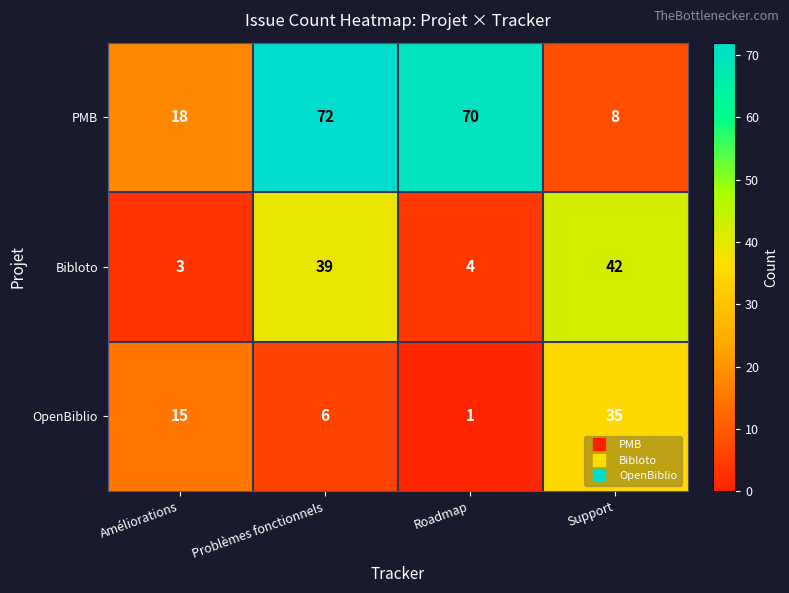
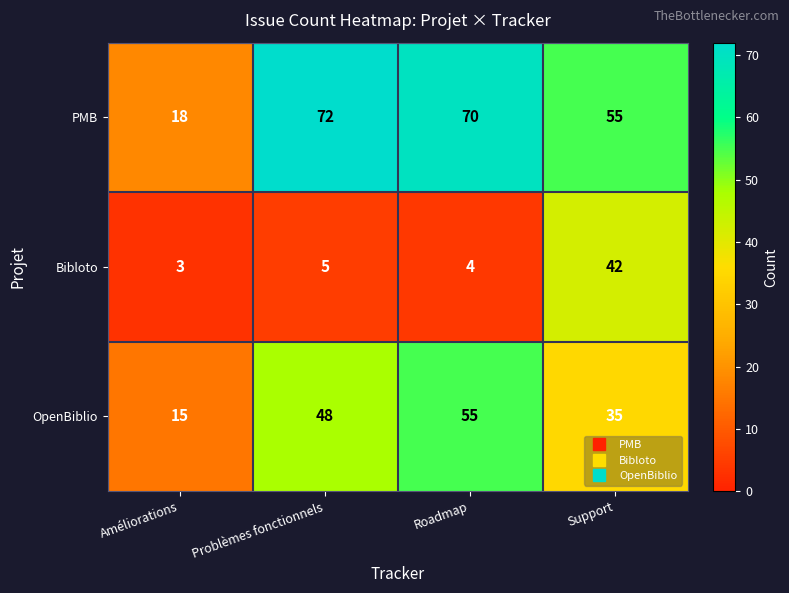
  {
    "PMB": {
      "Améliorations": 18,
      "Problèmes fonctionnels": 72,
      "Roadmap": 70,
-     "Support": 8
+     "Support": 55
    },
    "Bibloto": {
      "Améliorations": 3,
-     "Problèmes fonctionnels": 39,
+     "Problèmes fonctionnels": 5,
      "Roadmap": 4,
      "Support": 42
    },
    "OpenBiblio": {
      "Améliorations": 15,
-     "Problèmes fonctionnels": 6,
-     "Roadmap": 1,
+     "Problèmes fonctionnels": 48,
+     "Roadmap": 55,
      "Support": 35
    }
  }
